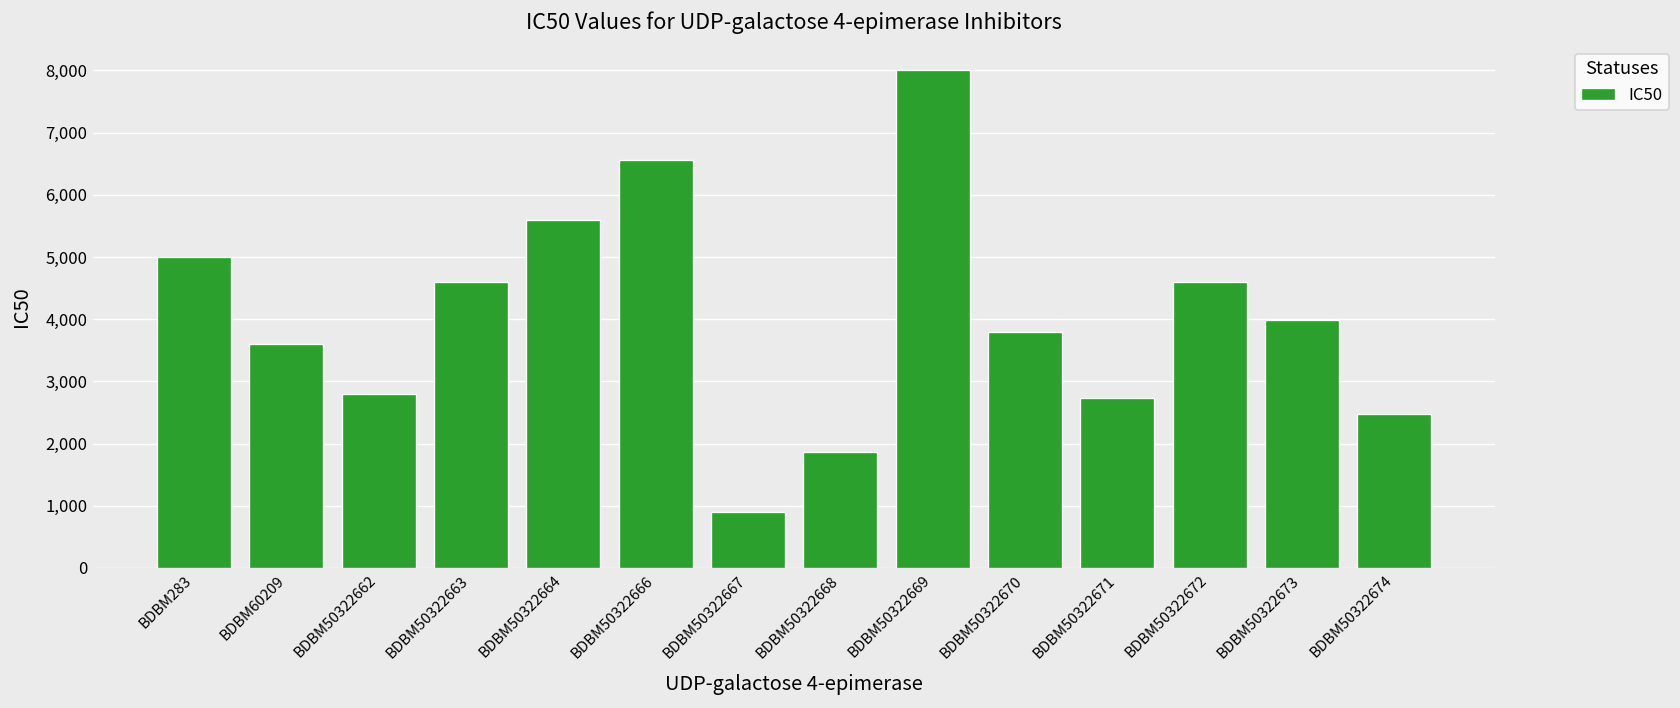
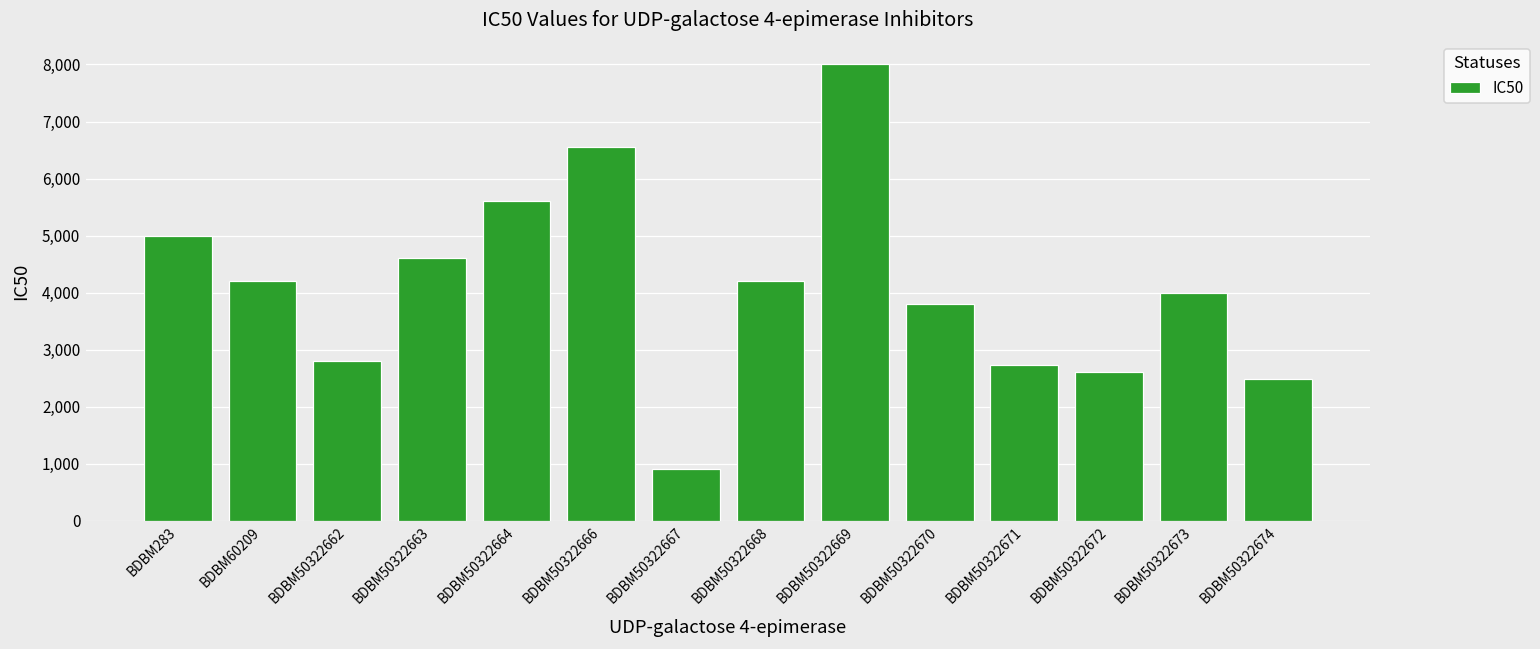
  {
    "BDBM283": "5,000",
-   "BDBM60209": "3,600",
+   "BDBM60209": "4,200",
    "BDBM50322662": "2,800",
    "BDBM50322663": "4,600",
    "BDBM50322664": "5,600",
    "BDBM50322666": "6,600",
    "BDBM50322667": "900",
-   "BDBM50322668": "1,900",
+   "BDBM50322668": "4,200",
    "BDBM50322669": "8,000",
    "BDBM50322670": "3,800",
    "BDBM50322671": "2,700",
-   "BDBM50322672": "4,600",
+   "BDBM50322672": "2,600",
    "BDBM50322673": "4,000",
    "BDBM50322674": "2,500"
  }
